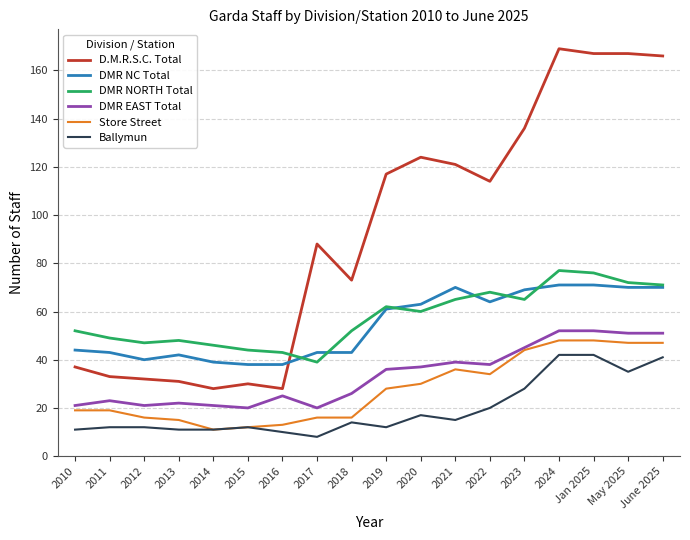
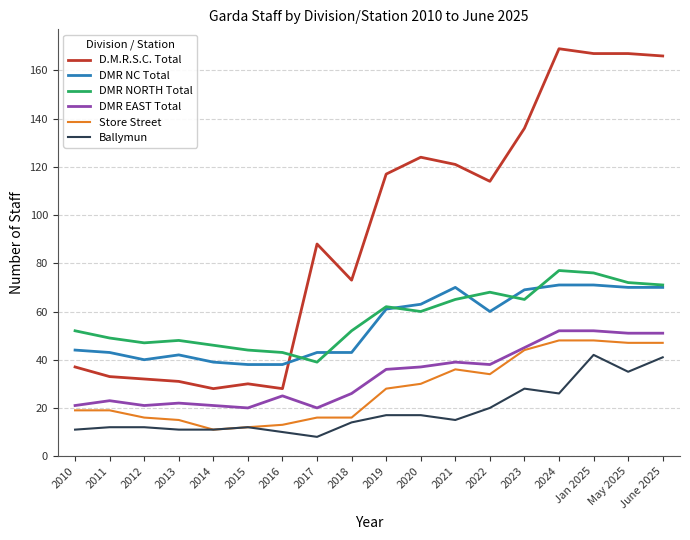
  {
    "D.M.R.S.C. Total": {
      "2010": 37,
      "2011": 33,
      "2012": 32,
      "2013": 31,
      "2014": 28,
      "2015": 30,
      "2016": 28,
      "2017": 88,
      "2018": 73,
      "2019": 117,
      "2020": 124,
      "2021": 121,
      "2022": 114,
      "2023": 136,
      "2024": 169,
      "Jan 2025": 167,
      "May 2025": 167,
      "June 2025": 166
    },
    "DMR NC Total": {
      "2010": 44,
      "2011": 43,
      "2012": 40,
      "2013": 42,
      "2014": 39,
      "2015": 38,
      "2016": 38,
      "2017": 43,
      "2018": 43,
      "2020": 63,
      "2021": 70,
-     "2022": 64,
+     "2022": 60,
      "2023": 69,
      "2024": 71,
      "Jan 2025": 71,
      "May 2025": 70
    },
    "DMR NORTH Total": {
      "2010": 52,
      "2011": 49,
      "2012": 47,
      "2013": 48,
      "2014": 46,
      "2015": 44,
      "2016": 43,
      "2017": 39,
      "2018": 52,
      "2020": 60,
      "2021": 65,
      "2022": 68,
      "2023": 65,
      "2024": 77,
      "Jan 2025": 76,
      "May 2025": 72
    },
    "DMR EAST Total": {
      "2010": 21,
      "2011": 23,
      "2012": 21,
      "2013": 22,
      "2014": 21,
      "2015": 20,
      "2016": 25,
      "2017": 20,
      "2018": 26,
      "2019": 36,
      "2020": 37,
      "2021": 39,
      "2022": 38,
      "2024": 52,
      "Jan 2025": 52,
      "May 2025": 51,
      "June 2025": 51
    },
    "Store Street": {
      "2010": 19,
      "2011": 19,
      "2012": 16,
      "2013": 15,
      "2016": 13,
      "2017": 16,
      "2018": 16,
      "2019": 28,
      "2020": 30,
      "2021": 36,
      "2022": 34,
      "2024": 48,
      "Jan 2025": 48,
      "May 2025": 47,
      "June 2025": 47
    },
    "Ballymun": {
      "2010": 11,
      "2011": 12,
      "2012": 12,
      "2013": 11,
      "2016": 10,
      "2017": 8,
      "2018": 14,
-     "2019": 12,
+     "2019": 17,
      "2020": 17,
      "2021": 15,
      "2022": 20,
      "2023": 28,
-     "2024": 42,
+     "2024": 26,
      "Jan 2025": 42,
      "May 2025": 35,
      "June 2025": 41
    }
  }
